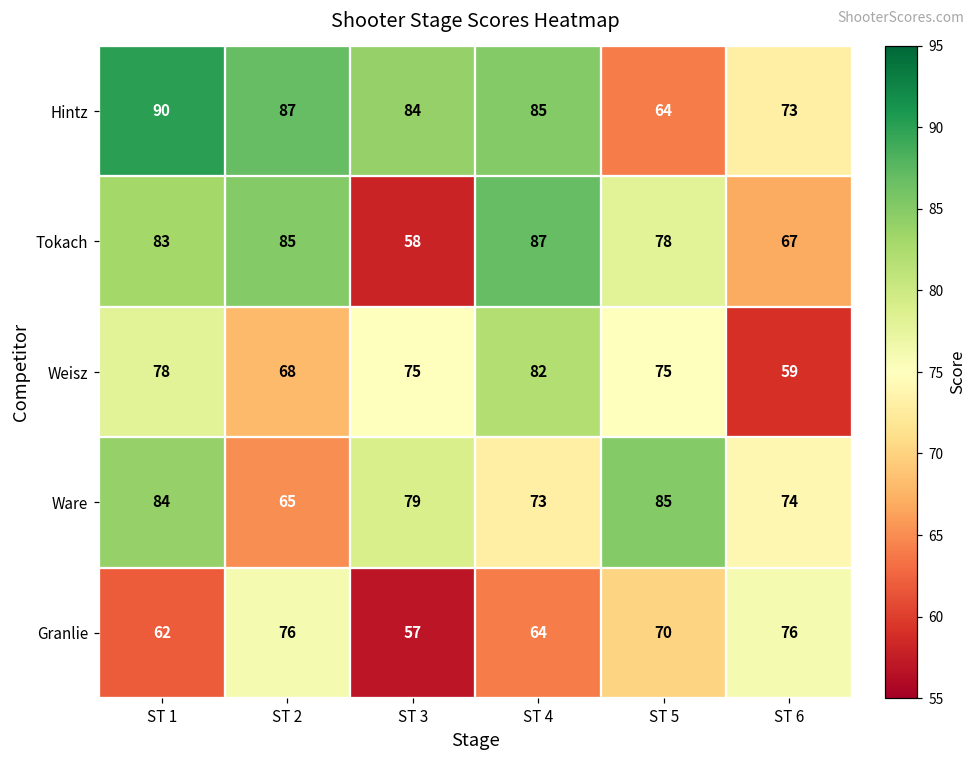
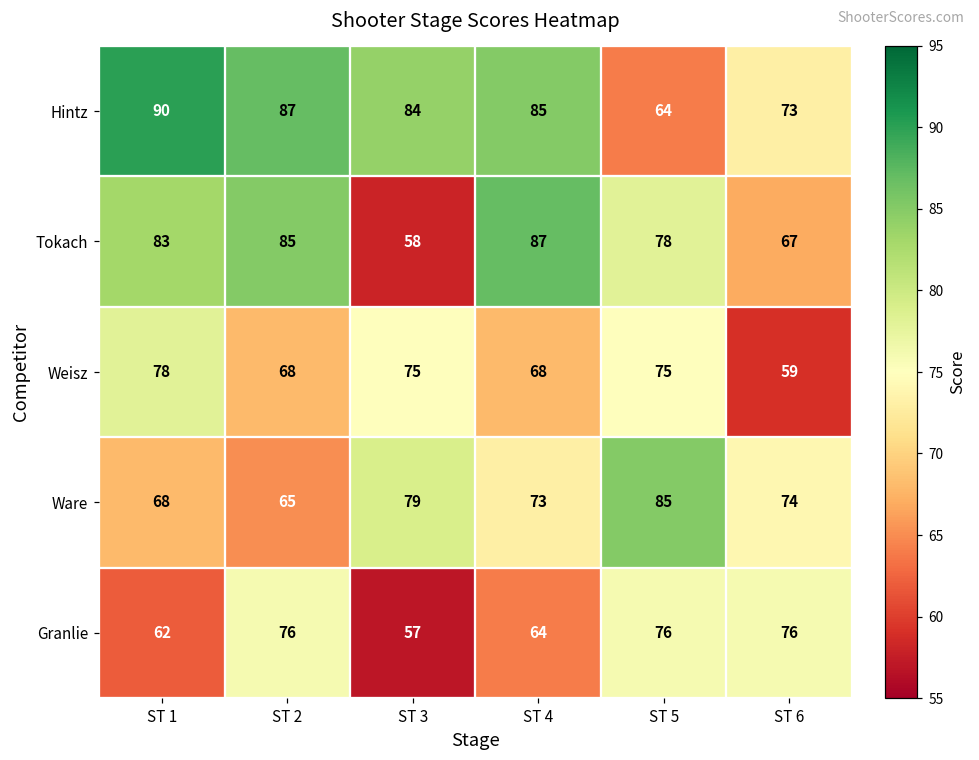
  {
    "Hintz": {
      "ST 1": 90,
      "ST 2": 87,
      "ST 3": 84,
      "ST 4": 85,
      "ST 5": 64,
      "ST 6": 73
    },
    "Tokach": {
      "ST 1": 83,
      "ST 2": 85,
      "ST 3": 58,
      "ST 4": 87,
      "ST 5": 78,
      "ST 6": 67
    },
    "Weisz": {
      "ST 1": 78,
      "ST 2": 68,
      "ST 3": 75,
-     "ST 4": 82,
+     "ST 4": 68,
      "ST 5": 75,
      "ST 6": 59
    },
    "Ware": {
-     "ST 1": 84,
+     "ST 1": 68,
      "ST 2": 65,
      "ST 3": 79,
      "ST 4": 73,
      "ST 5": 85,
      "ST 6": 74
    },
    "Granlie": {
      "ST 1": 62,
      "ST 2": 76,
      "ST 3": 57,
      "ST 4": 64,
-     "ST 5": 70,
+     "ST 5": 76,
      "ST 6": 76
    }
  }
